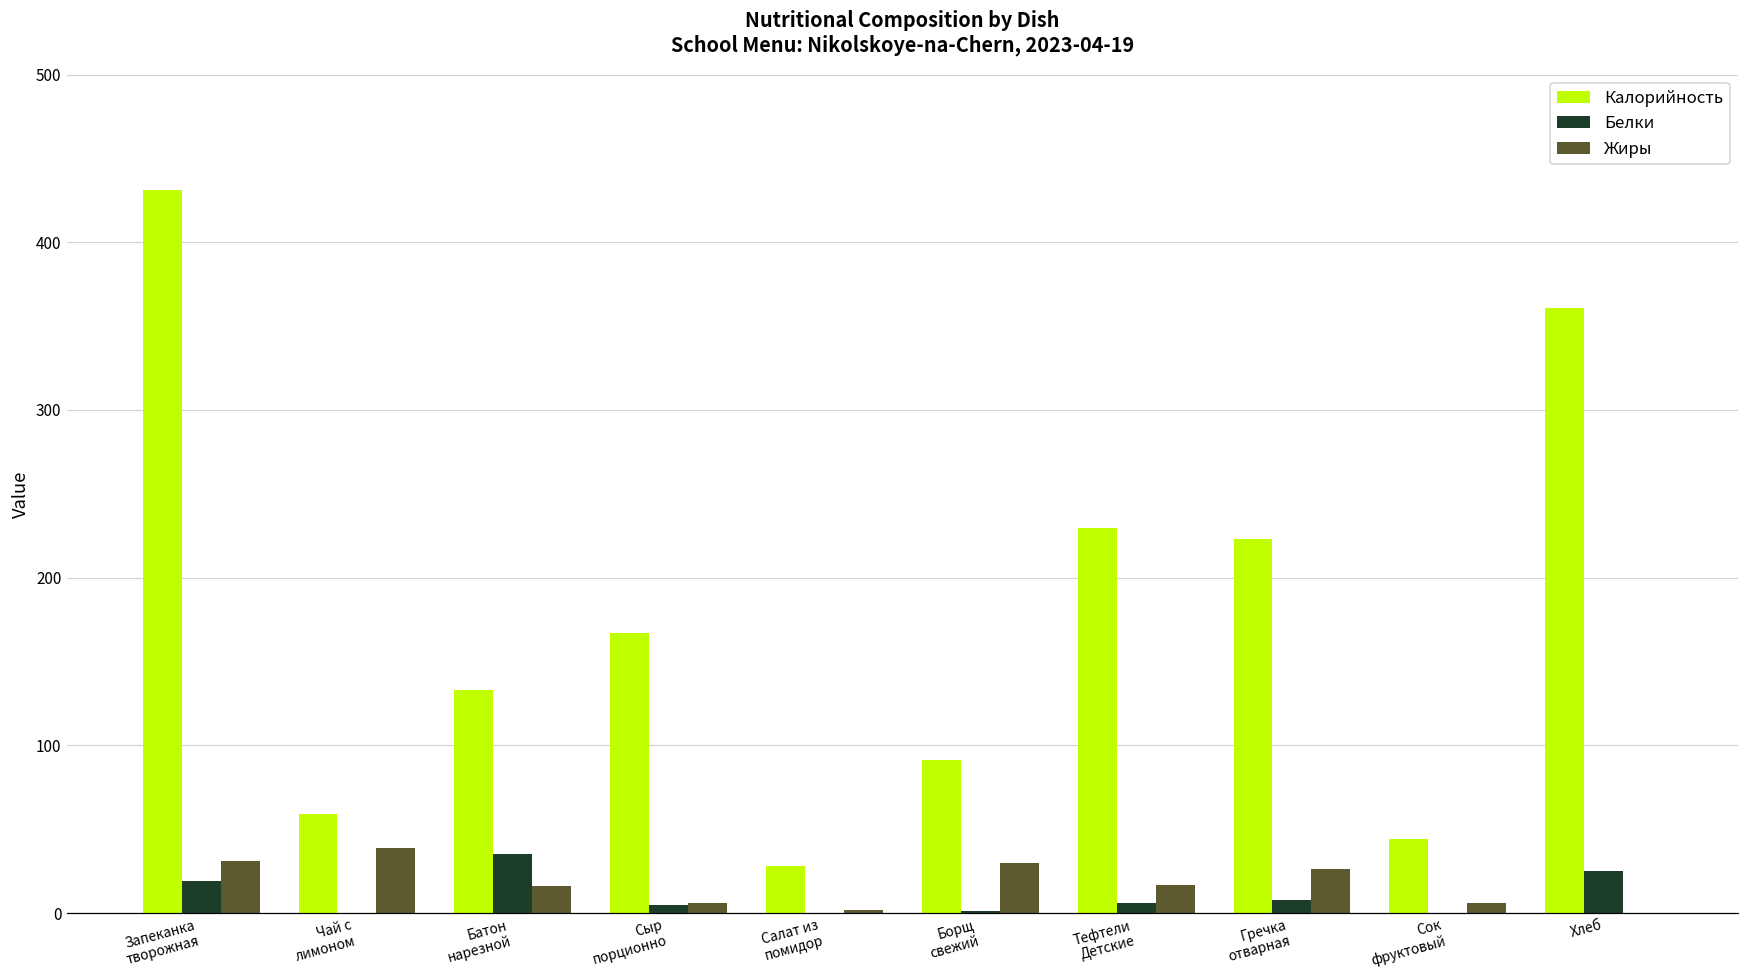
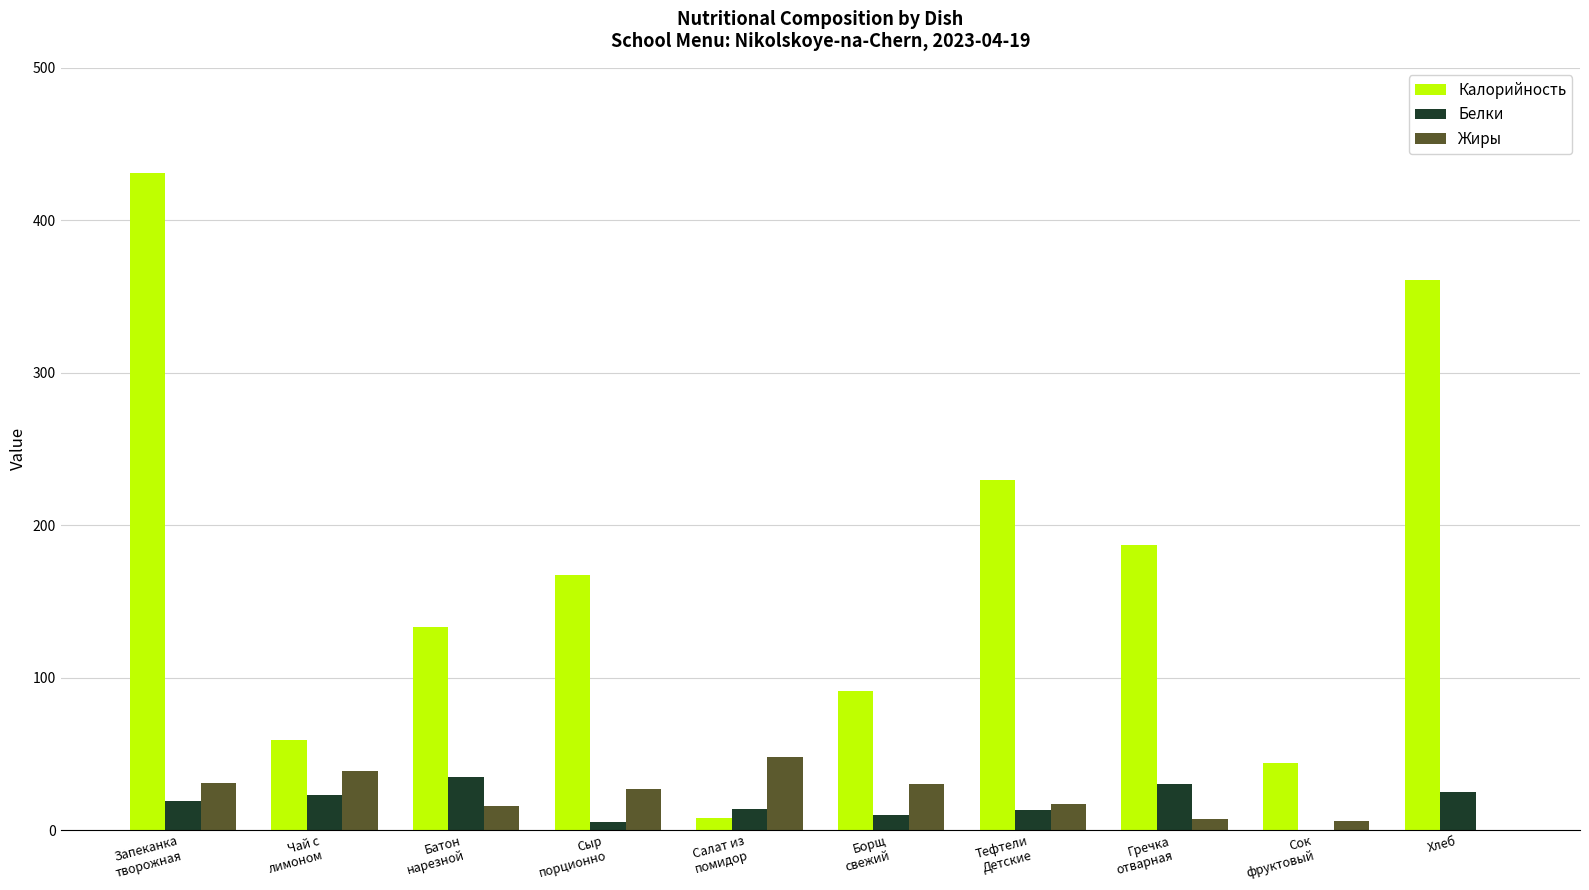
  {
    "Калорийность": {
      "Запеканка творожная": 431,
      "Чай с лимоном": 59,
      "Батон нарезной": 133,
      "Сыр порционно": 167,
-     "Салат из помидор": 28,
+     "Салат из помидор": 8,
      "Борщ свежий": 91,
      "Тефтели Детские": 230,
-     "Гречка отварная": 223,
+     "Гречка отварная": 187,
      "Сок фруктовый": 44,
      "Хлеб": 361
    },
    "Белки": {
      "Запеканка творожная": 19,
-     "Чай с лимоном": 0,
+     "Чай с лимоном": 23,
      "Батон нарезной": 35,
      "Сыр порционно": 5,
-     "Салат из помидор": 0,
-     "Борщ свежий": 1,
-     "Тефтели Детские": 6,
-     "Гречка отварная": 8,
+     "Салат из помидор": 14,
+     "Борщ свежий": 10,
+     "Тефтели Детские": 13,
+     "Гречка отварная": 30,
      "Сок фруктовый": 0,
      "Хлеб": 25
    },
    "Жиры": {
      "Запеканка творожная": 31,
      "Чай с лимоном": 39,
      "Батон нарезной": 16,
-     "Сыр порционно": 6,
-     "Салат из помидор": 2,
+     "Сыр порционно": 27,
+     "Салат из помидор": 48,
      "Борщ свежий": 30,
      "Тефтели Детские": 17,
-     "Гречка отварная": 26,
+     "Гречка отварная": 7,
      "Сок фруктовый": 6,
      "Хлеб": 0
    }
  }
